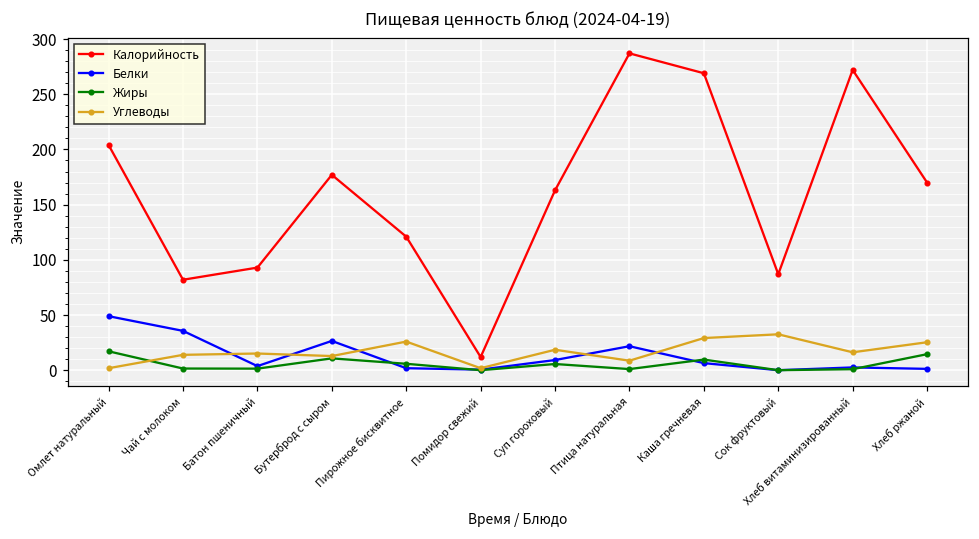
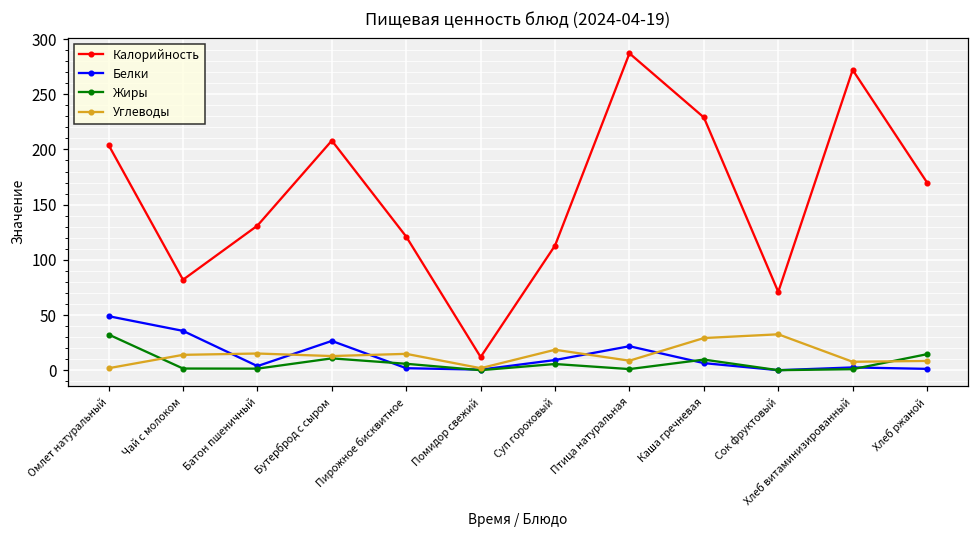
  {
    "Калорийность": {
      "Омлет натуральный": 204,
      "Чай с молоком": 82,
-     "Батон пшеничный": 93,
-     "Бутерброд с сыром": 177,
+     "Батон пшеничный": 131,
+     "Бутерброд с сыром": 208,
      "Пирожное бисквитное": 121,
      "Помидор свежий": 12,
-     "Суп гороховый": 163,
+     "Суп гороховый": 113,
      "Птица натуральная": 287,
-     "Каша гречневая": 269,
-     "Сок фруктовый": 87,
+     "Каша гречневая": 229,
+     "Сок фруктовый": 71,
      "Хлеб витаминизированный": 272,
      "Хлеб ржаной": 170
    },
    "Белки": {
      "Омлет натуральный": 49,
      "Чай с молоком": 36,
      "Бутерброд с сыром": 27,
      "Пирожное бисквитное": 2,
      "Суп гороховый": 9,
      "Птица натуральная": 22,
      "Каша гречневая": 7,
      "Хлеб ржаной": 1
    },
    "Жиры": {
-     "Омлет натуральный": 17,
+     "Омлет натуральный": 32,
      "Чай с молоком": 2,
      "Пирожное бисквитное": 6,
      "Суп гороховый": 6,
      "Птица натуральная": 1,
      "Каша гречневая": 10,
      "Хлеб ржаной": 15
    },
    "Углеводы": {
      "Омлет натуральный": 2,
      "Чай с молоком": 14,
      "Батон пшеничный": 15,
-     "Пирожное бисквитное": 26,
+     "Пирожное бисквитное": 15,
      "Суп гороховый": 19,
      "Птица натуральная": 9,
      "Каша гречневая": 29,
      "Сок фруктовый": 33,
-     "Хлеб витаминизированный": 16,
-     "Хлеб ржаной": 25
+     "Хлеб витаминизированный": 8,
+     "Хлеб ржаной": 9
    }
  }
